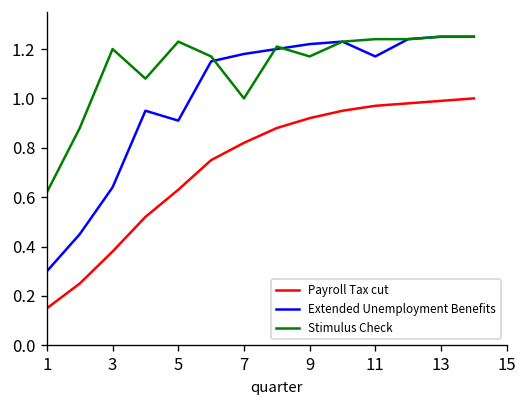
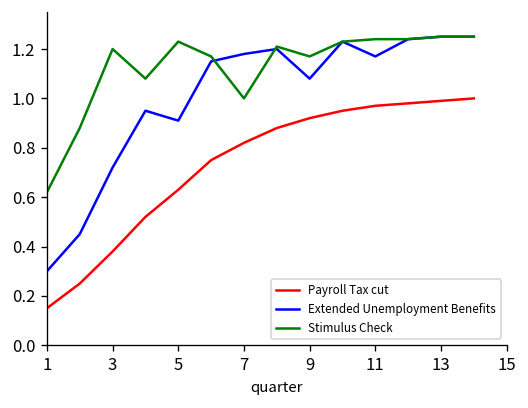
  {
    "Payroll Tax cut": {
      "1": 0.15,
      "3": 0.38,
      "5": 0.63,
      "7": 0.82,
      "9": 0.92,
      "11": 0.97,
      "13": 0.99
    },
    "Extended Unemployment Benefits": {
      "1": 0.30,
-     "3": 0.64,
+     "3": 0.72,
      "5": 0.91,
      "7": 1.18,
-     "9": 1.22,
+     "9": 1.08,
      "11": 1.17
    },
    "Stimulus Check": {
      "1": 0.62,
      "3": 1.20,
      "5": 1.23,
      "7": 1.00,
      "9": 1.17,
      "11": 1.24
    }
  }
